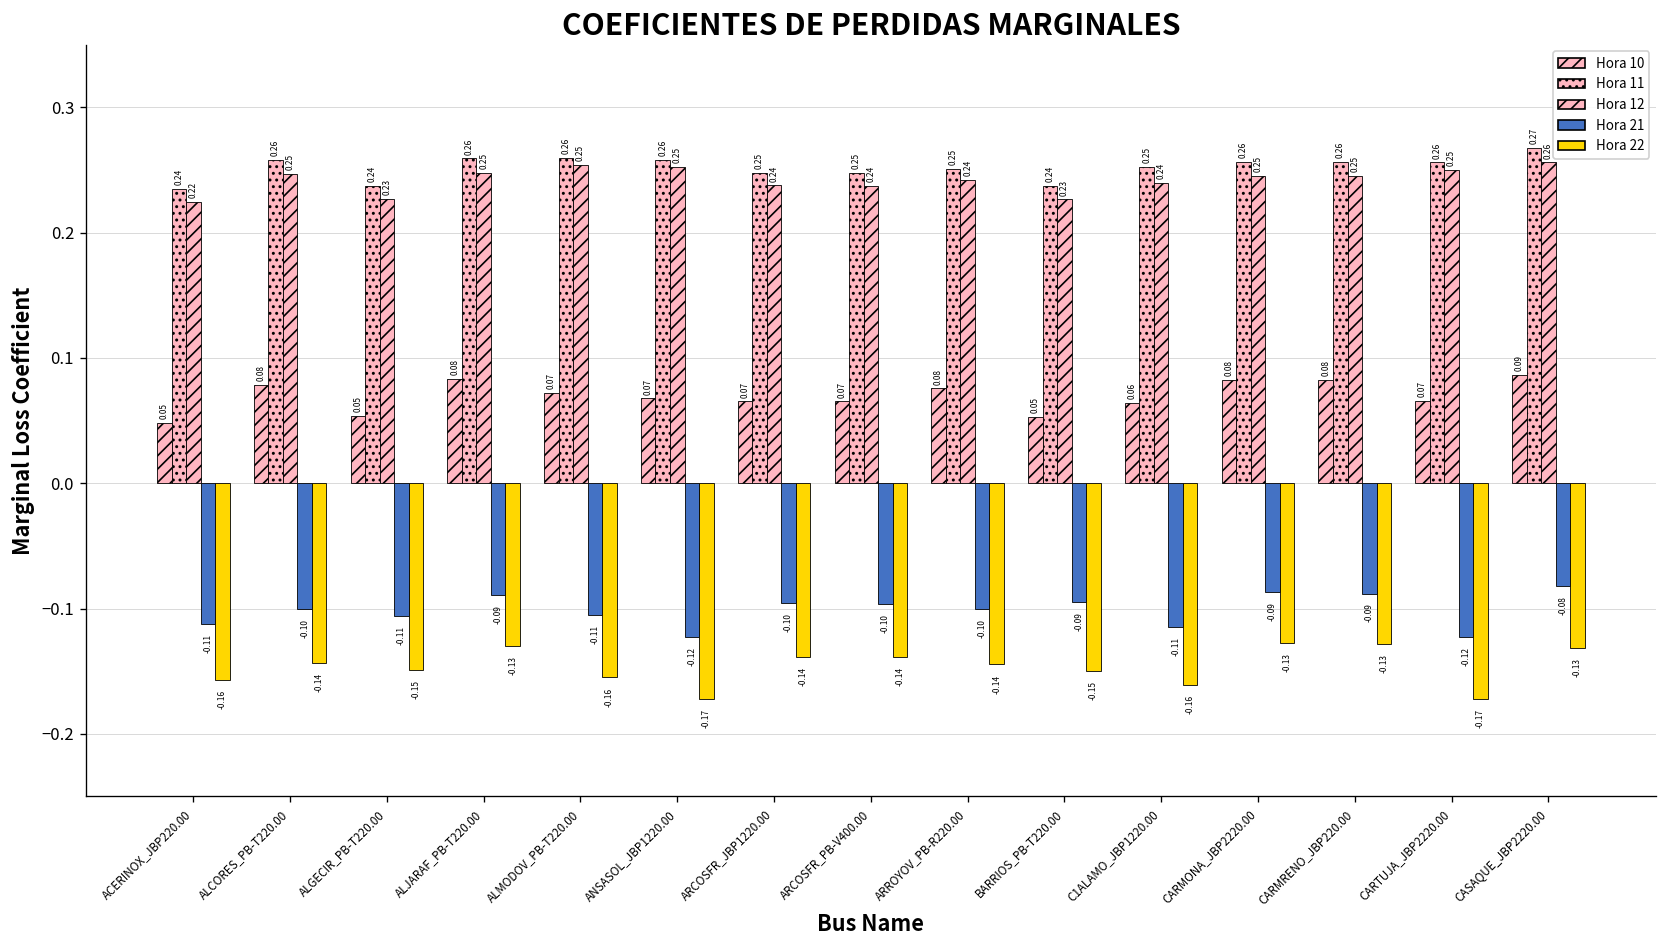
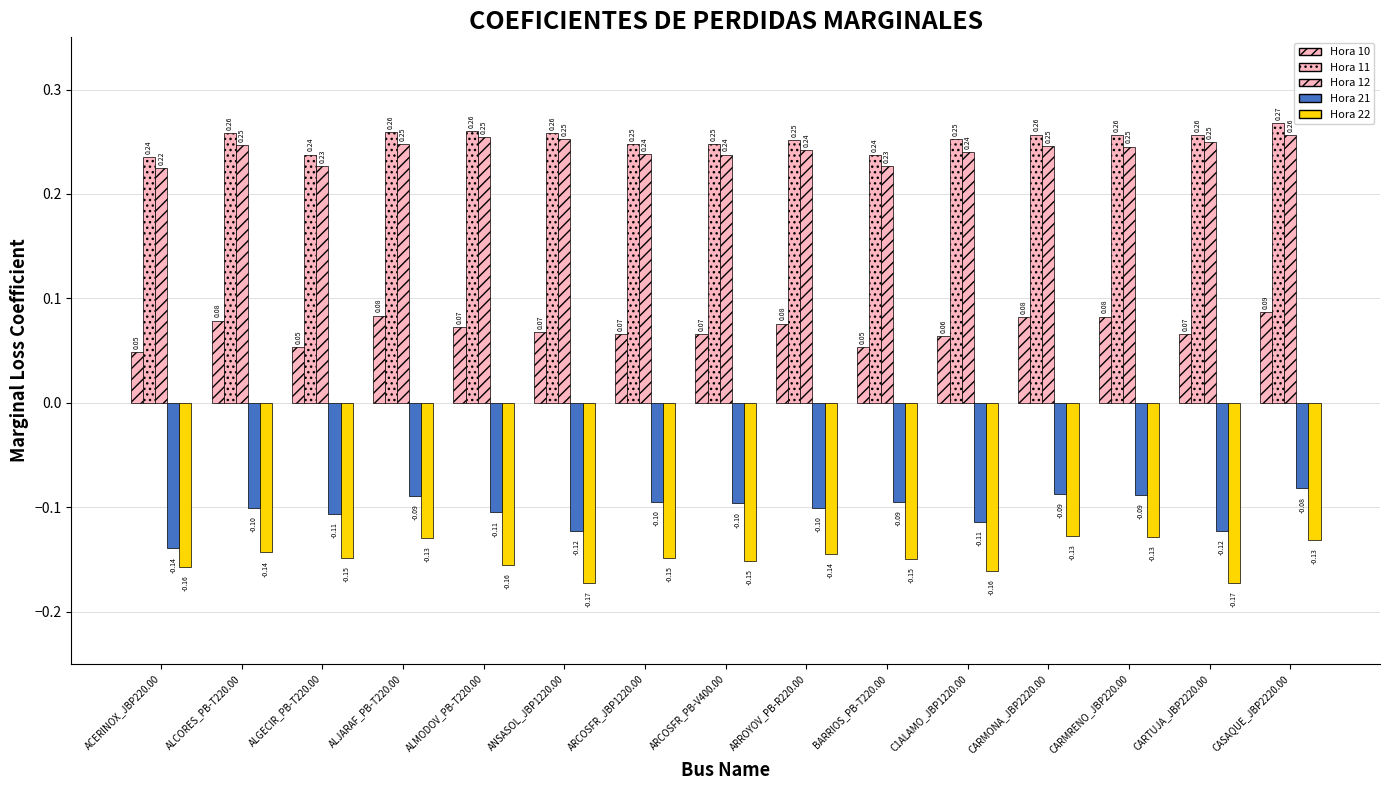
  {
    "Hora 21": {
-     "ACERINOX_JBP220.00": -0.11,
+     "ACERINOX_JBP220.00": -0.14,
      "ALCORES_PB-T220.00": -0.10,
      "ALGECIR_PB-T220.00": -0.11,
      "ALJARAF_PB-T220.00": -0.09,
      "ALMODOV_PB-T220.00": -0.11,
      "ANSASOL_JBP1220.00": -0.12,
      "ARCOSFR_JBP1220.00": -0.10,
      "ARCOSFR_PB-V400.00": -0.10,
      "ARROYOV_PB-R220.00": -0.10,
      "BARRIOS_PB-T220.00": -0.09,
      "C1ALAMO_JBP1220.00": -0.11,
      "CARMONA_JBP2220.00": -0.09,
      "CARMRENO_JBP220.00": -0.09,
      "CARTUJA_JBP2220.00": -0.12,
      "CASAQUE_JBP2220.00": -0.08
    },
    "Hora 22": {
      "ACERINOX_JBP220.00": -0.16,
      "ALCORES_PB-T220.00": -0.14,
      "ALGECIR_PB-T220.00": -0.15,
      "ALJARAF_PB-T220.00": -0.13,
      "ALMODOV_PB-T220.00": -0.16,
      "ANSASOL_JBP1220.00": -0.17,
-     "ARCOSFR_JBP1220.00": -0.14,
-     "ARCOSFR_PB-V400.00": -0.14,
+     "ARCOSFR_JBP1220.00": -0.15,
+     "ARCOSFR_PB-V400.00": -0.15,
      "ARROYOV_PB-R220.00": -0.14,
      "BARRIOS_PB-T220.00": -0.15,
      "C1ALAMO_JBP1220.00": -0.16,
      "CARMONA_JBP2220.00": -0.13,
      "CARMRENO_JBP220.00": -0.13,
      "CARTUJA_JBP2220.00": -0.17,
      "CASAQUE_JBP2220.00": -0.13
    }
  }
